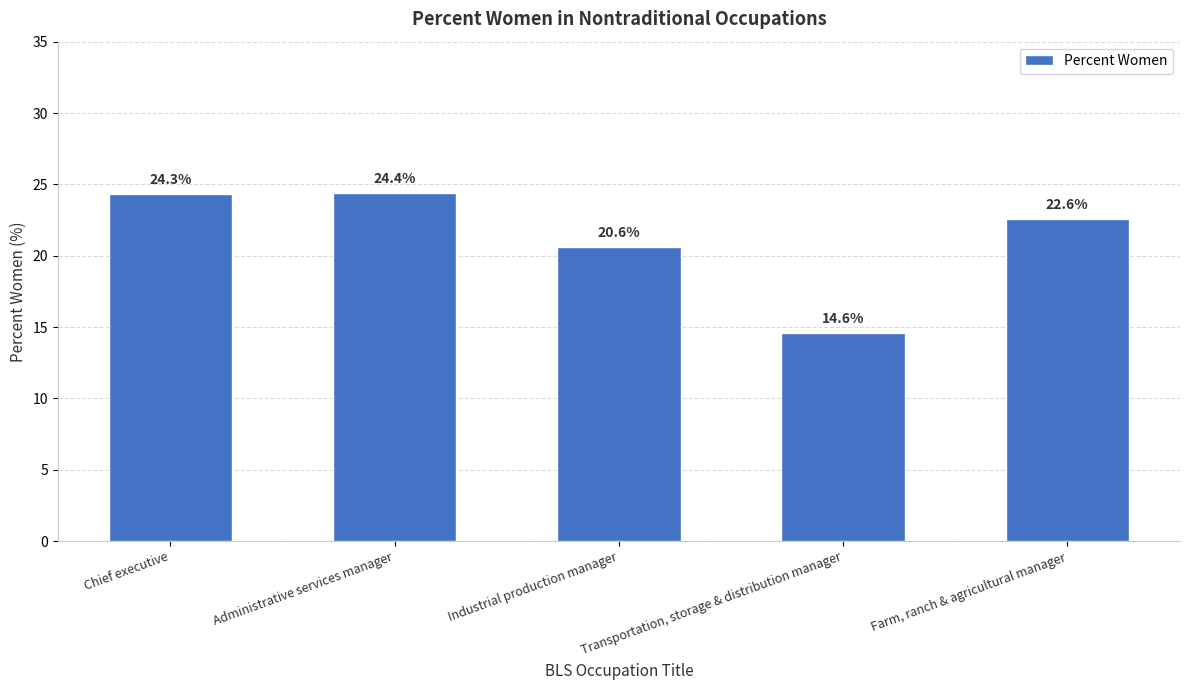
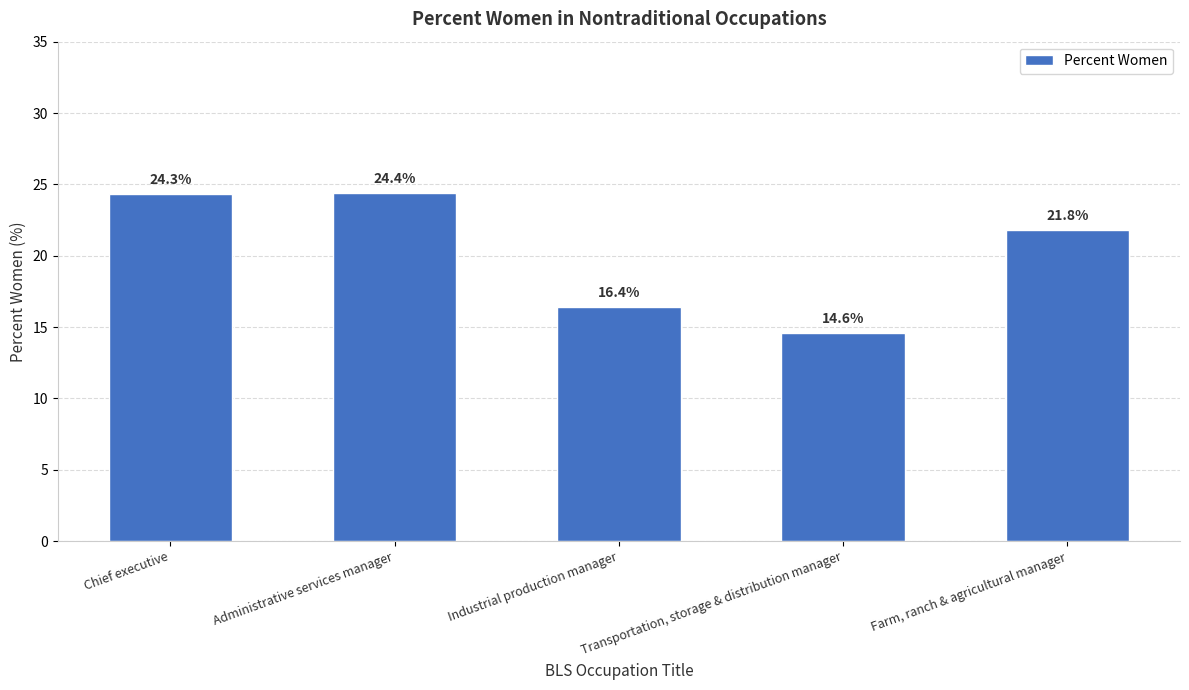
  {
    "Chief executive": "24.3%",
    "Administrative services manager": "24.4%",
-   "Industrial production manager": "20.6%",
+   "Industrial production manager": "16.4%",
    "Transportation, storage & distribution manager": "14.6%",
-   "Farm, ranch & agricultural manager": "22.6%"
+   "Farm, ranch & agricultural manager": "21.8%"
  }
